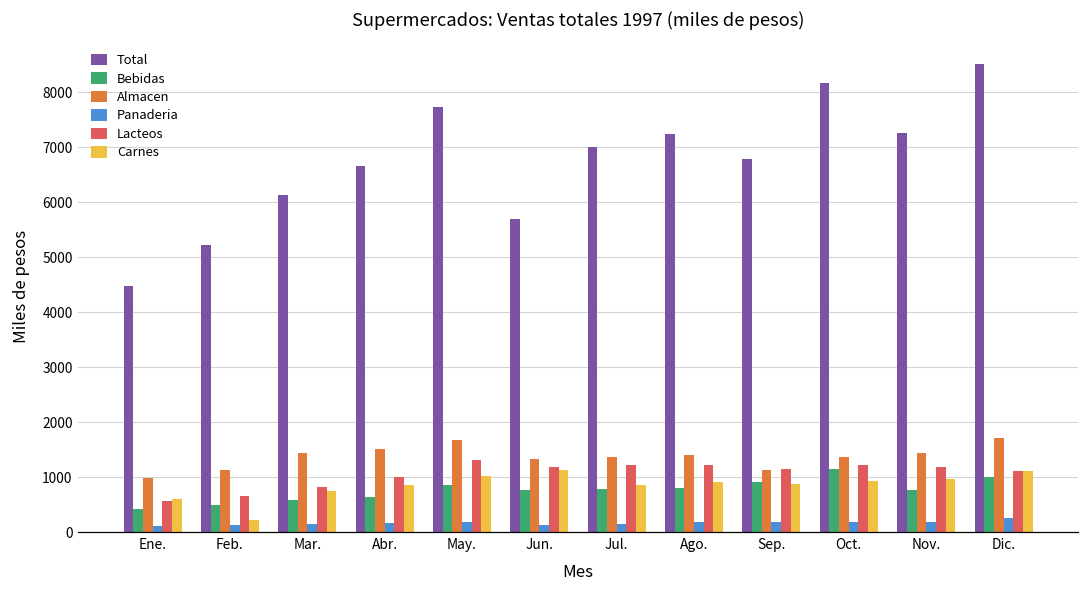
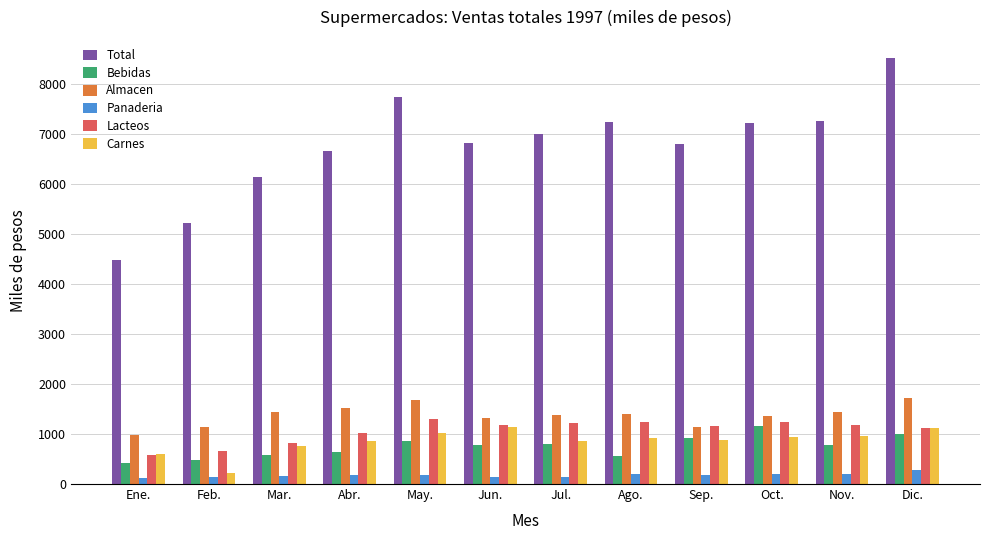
  {
    "Total": {
      "Ene.": 4500,
      "Feb.": 5200,
      "Mar.": 6100,
      "Abr.": 6700,
      "May.": 7700,
-     "Jun.": 5700,
+     "Jun.": 6800,
      "Jul.": 7000,
      "Ago.": 7200,
      "Sep.": 6800,
-     "Oct.": 8200,
+     "Oct.": 7200,
      "Nov.": 7300,
      "Dic.": 8500
    },
    "Bebidas": {
      "Ene.": 400,
      "Feb.": 500,
      "Mar.": 600,
      "Abr.": 600,
      "May.": 900,
      "Jun.": 800,
      "Jul.": 800,
-     "Ago.": 800,
+     "Ago.": 600,
      "Sep.": 900,
      "Oct.": 1200,
      "Nov.": 800,
      "Dic.": 1000
    },
    "Panaderia": {
      "Ene.": 100,
      "Feb.": 100,
      "Mar.": 200,
      "Abr.": 200,
      "May.": 200,
      "Jun.": 100,
      "Jul.": 100,
      "Ago.": 200,
      "Sep.": 200,
      "Oct.": 200,
      "Nov.": 200,
      "Dic.": 300
    },
    "Carnes": {
      "Ene.": 600,
      "Feb.": 200,
      "Mar.": 800,
      "Abr.": 900,
      "May.": 1000,
      "Jun.": 1100,
      "Jul.": 900,
      "Ago.": 900,
      "Sep.": 900,
      "Oct.": 900,
      "Nov.": 1000,
      "Dic.": 1100
    }
  }
